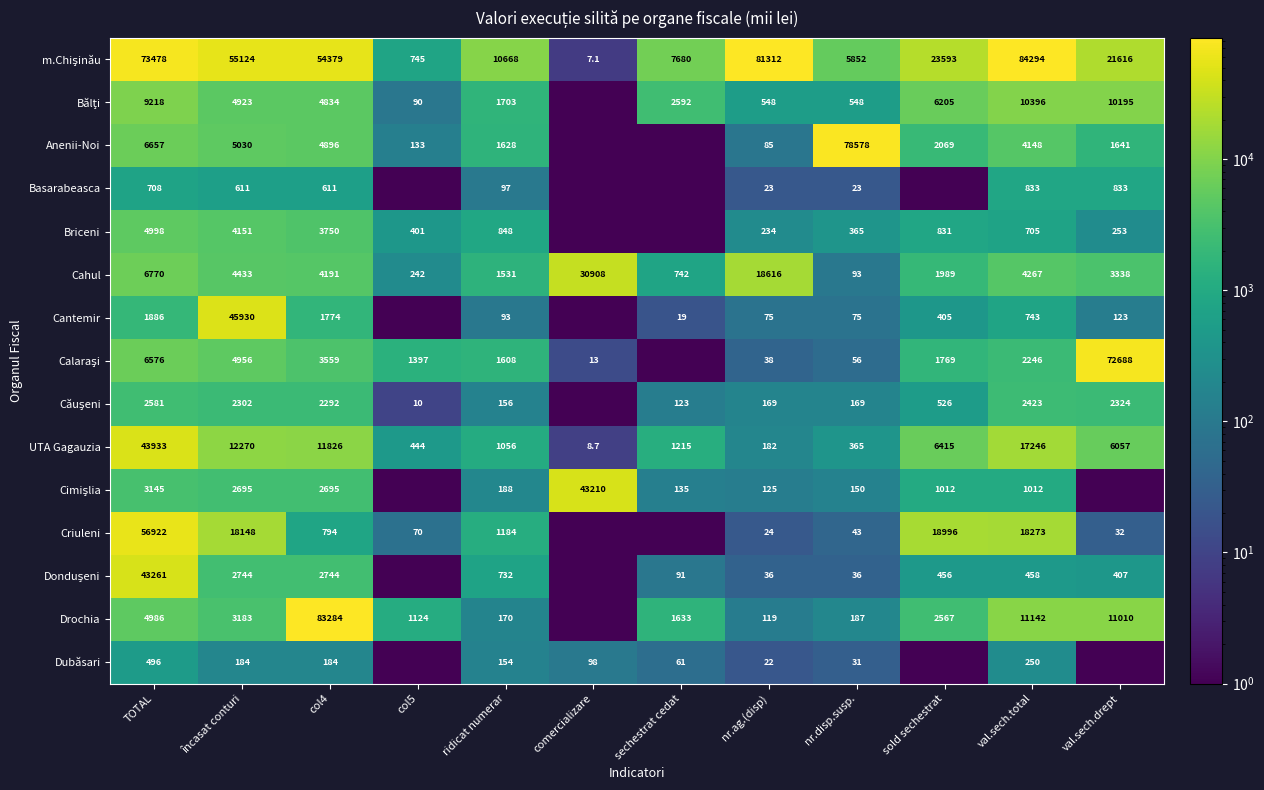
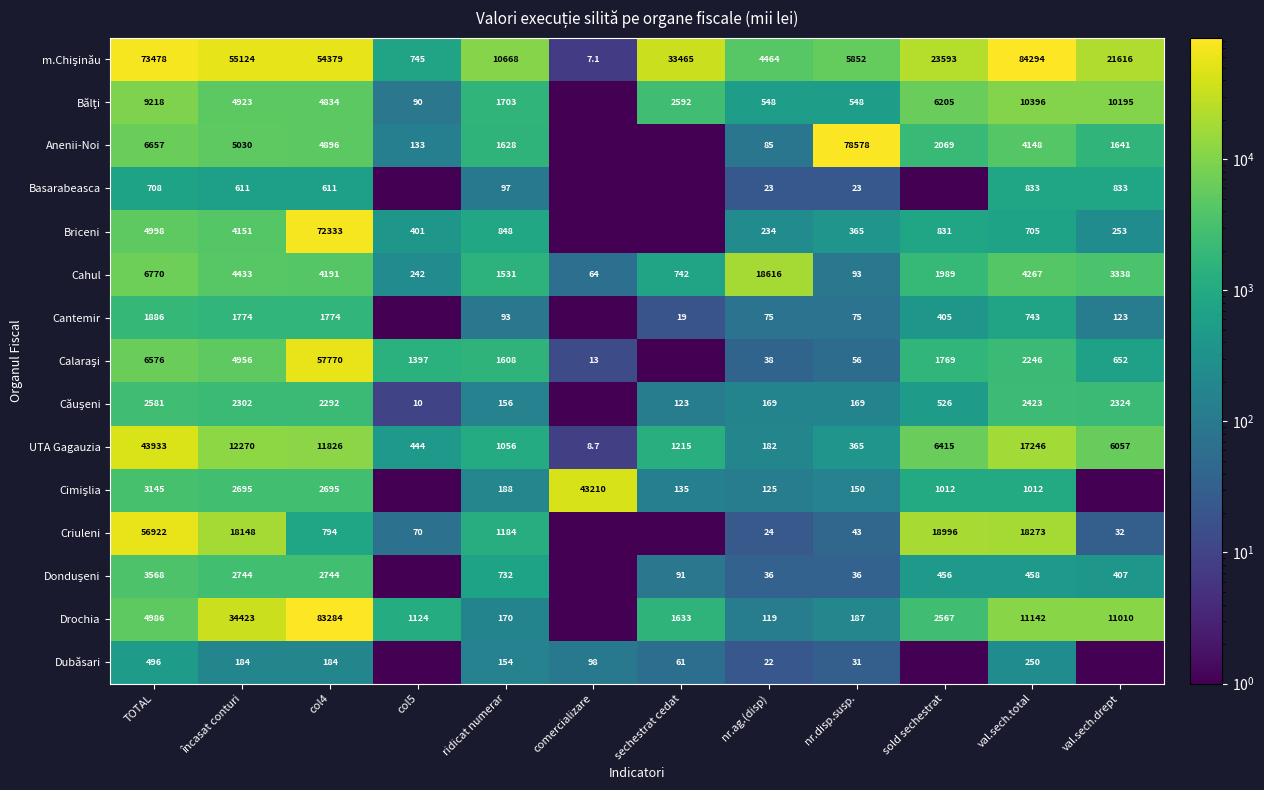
  {
    "m.Chişinău": {
      "TOTAL": 73478,
      "încasat conturi": 55124,
      "col4": 54379,
      "col5": 745,
      "ridicat numerar": 10668,
      "comercializare": 7.1,
-     "sechestrat cedat": 7680,
-     "nr.ag.(disp)": 81312,
+     "sechestrat cedat": 33465,
+     "nr.ag.(disp)": 4464,
      "nr.disp.susp.": 5852,
      "sold sechestrat": 23593,
      "val.sech.total": 84294,
      "val.sech.drept": 21616
    },
    "Bălţi": {
      "TOTAL": 9218,
      "încasat conturi": 4923,
      "col4": 4834,
      "col5": 90,
      "ridicat numerar": 1703,
      "sechestrat cedat": 2592,
      "nr.ag.(disp)": 548,
      "nr.disp.susp.": 548,
      "sold sechestrat": 6205,
      "val.sech.total": 10396,
      "val.sech.drept": 10195
    },
    "Anenii-Noi": {
      "TOTAL": 6657,
      "încasat conturi": 5030,
      "col4": 4896,
      "col5": 133,
      "ridicat numerar": 1628,
      "nr.ag.(disp)": 85,
      "nr.disp.susp.": 78578,
      "sold sechestrat": 2069,
      "val.sech.total": 4148,
      "val.sech.drept": 1641
    },
    "Basarabeasca": {
      "TOTAL": 708,
      "încasat conturi": 611,
      "col4": 611,
      "ridicat numerar": 97,
      "nr.ag.(disp)": 23,
      "nr.disp.susp.": 23,
      "val.sech.total": 833,
      "val.sech.drept": 833
    },
    "Briceni": {
      "TOTAL": 4998,
      "încasat conturi": 4151,
-     "col4": 3750,
+     "col4": 72333,
      "col5": 401,
      "ridicat numerar": 848,
      "nr.ag.(disp)": 234,
      "nr.disp.susp.": 365,
      "sold sechestrat": 831,
      "val.sech.total": 705,
      "val.sech.drept": 253
    },
    "Cahul": {
      "TOTAL": 6770,
      "încasat conturi": 4433,
      "col4": 4191,
      "col5": 242,
      "ridicat numerar": 1531,
-     "comercializare": 30908,
+     "comercializare": 64,
      "sechestrat cedat": 742,
      "nr.ag.(disp)": 18616,
      "nr.disp.susp.": 93,
      "sold sechestrat": 1989,
      "val.sech.total": 4267,
      "val.sech.drept": 3338
    },
    "Cantemir": {
      "TOTAL": 1886,
-     "încasat conturi": 45930,
+     "încasat conturi": 1774,
      "col4": 1774,
      "ridicat numerar": 93,
      "sechestrat cedat": 19,
      "nr.ag.(disp)": 75,
      "nr.disp.susp.": 75,
      "sold sechestrat": 405,
      "val.sech.total": 743,
      "val.sech.drept": 123
    },
    "Calaraşi": {
      "TOTAL": 6576,
      "încasat conturi": 4956,
-     "col4": 3559,
+     "col4": 57770,
      "col5": 1397,
      "ridicat numerar": 1608,
      "comercializare": 13,
      "nr.ag.(disp)": 38,
      "nr.disp.susp.": 56,
      "sold sechestrat": 1769,
      "val.sech.total": 2246,
-     "val.sech.drept": 72688
+     "val.sech.drept": 652
    },
    "Căuşeni": {
      "TOTAL": 2581,
      "încasat conturi": 2302,
      "col4": 2292,
      "col5": 10,
      "ridicat numerar": 156,
      "sechestrat cedat": 123,
      "nr.ag.(disp)": 169,
      "nr.disp.susp.": 169,
      "sold sechestrat": 526,
      "val.sech.total": 2423,
      "val.sech.drept": 2324
    },
    "UTA Gagauzia": {
      "TOTAL": 43933,
      "încasat conturi": 12270,
      "col4": 11826,
      "col5": 444,
      "ridicat numerar": 1056,
      "comercializare": 8.7,
      "sechestrat cedat": 1215,
      "nr.ag.(disp)": 182,
      "nr.disp.susp.": 365,
      "sold sechestrat": 6415,
      "val.sech.total": 17246,
      "val.sech.drept": 6057
    },
    "Cimişlia": {
      "TOTAL": 3145,
      "încasat conturi": 2695,
      "col4": 2695,
      "ridicat numerar": 188,
      "comercializare": 43210,
      "sechestrat cedat": 135,
      "nr.ag.(disp)": 125,
      "nr.disp.susp.": 150,
      "sold sechestrat": 1012,
      "val.sech.total": 1012
    },
    "Criuleni": {
      "TOTAL": 56922,
      "încasat conturi": 18148,
      "col4": 794,
      "col5": 70,
      "ridicat numerar": 1184,
      "nr.ag.(disp)": 24,
      "nr.disp.susp.": 43,
      "sold sechestrat": 18996,
      "val.sech.total": 18273,
      "val.sech.drept": 32
    },
    "Donduşeni": {
-     "TOTAL": 43261,
+     "TOTAL": 3568,
      "încasat conturi": 2744,
      "col4": 2744,
      "ridicat numerar": 732,
      "sechestrat cedat": 91,
      "nr.ag.(disp)": 36,
      "nr.disp.susp.": 36,
      "sold sechestrat": 456,
      "val.sech.total": 458,
      "val.sech.drept": 407
    },
    "Drochia": {
      "TOTAL": 4986,
-     "încasat conturi": 3183,
+     "încasat conturi": 34423,
      "col4": 83284,
      "col5": 1124,
      "ridicat numerar": 170,
      "sechestrat cedat": 1633,
      "nr.ag.(disp)": 119,
      "nr.disp.susp.": 187,
      "sold sechestrat": 2567,
      "val.sech.total": 11142,
      "val.sech.drept": 11010
    },
    "Dubăsari": {
      "TOTAL": 496,
      "încasat conturi": 184,
      "col4": 184,
      "ridicat numerar": 154,
      "comercializare": 98,
      "sechestrat cedat": 61,
      "nr.ag.(disp)": 22,
      "nr.disp.susp.": 31,
      "val.sech.total": 250
    }
  }
